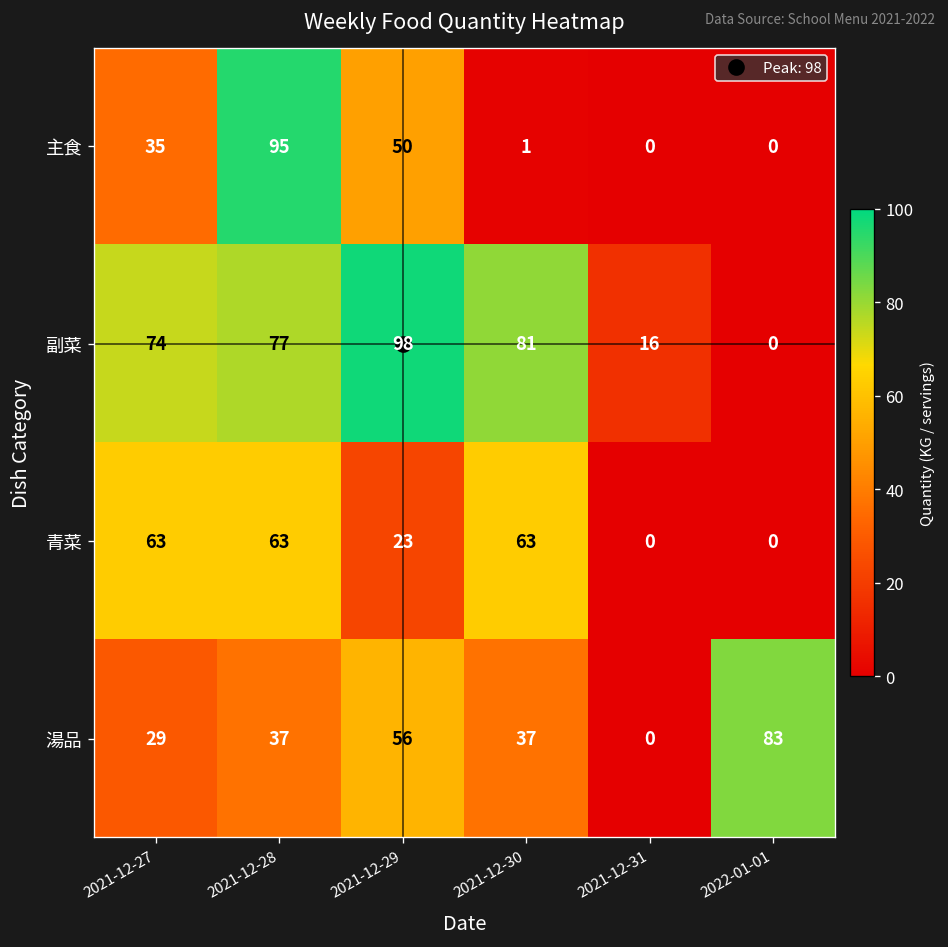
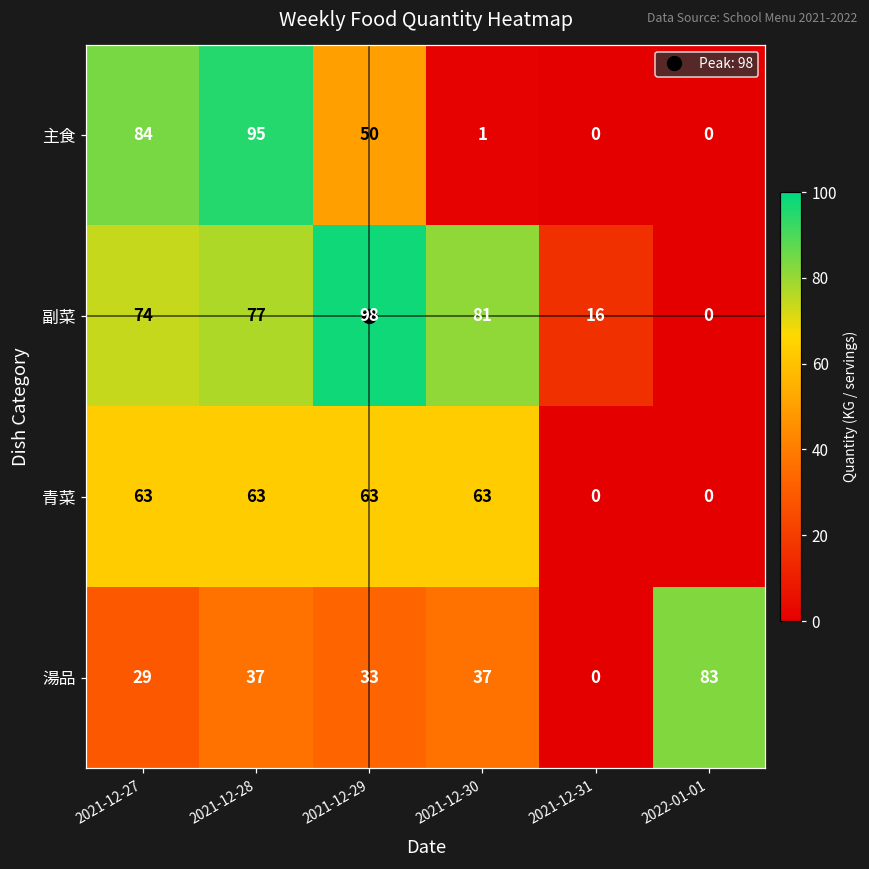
  {
    "主食": {
-     "2021-12-27": 35,
+     "2021-12-27": 84,
      "2021-12-28": 95,
      "2021-12-29": 50,
      "2021-12-30": 1,
      "2021-12-31": 0,
      "2022-01-01": 0
    },
    "副菜": {
      "2021-12-27": 74,
      "2021-12-28": 77,
      "2021-12-30": 81,
      "2021-12-31": 16,
      "2022-01-01": 0
    },
    "青菜": {
      "2021-12-27": 63,
      "2021-12-28": 63,
-     "2021-12-29": 23,
+     "2021-12-29": 63,
      "2021-12-30": 63,
      "2021-12-31": 0,
      "2022-01-01": 0
    },
    "湯品": {
      "2021-12-27": 29,
      "2021-12-28": 37,
-     "2021-12-29": 56,
+     "2021-12-29": 33,
      "2021-12-30": 37,
      "2021-12-31": 0,
      "2022-01-01": 83
    }
  }
